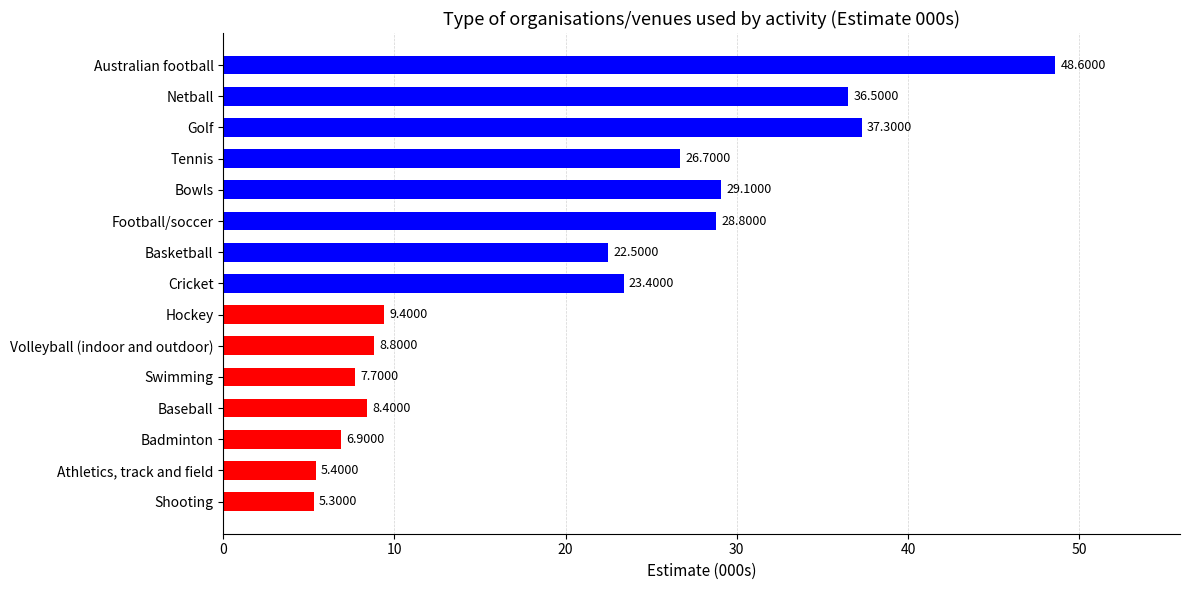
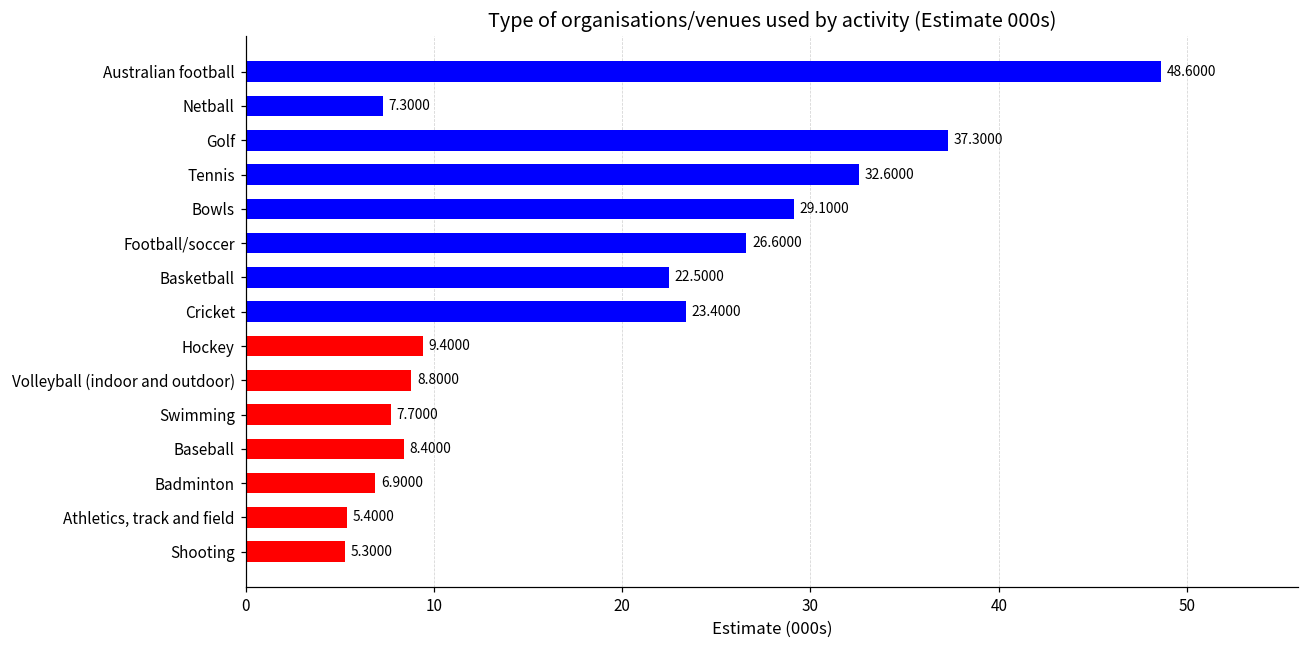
  {
    "Australian football": 48.6000,
-   "Netball": 36.5000,
+   "Netball": 7.3000,
    "Golf": 37.3000,
-   "Tennis": 26.7000,
+   "Tennis": 32.6000,
    "Bowls": 29.1000,
-   "Football/soccer": 28.8000,
+   "Football/soccer": 26.6000,
    "Basketball": 22.5000,
    "Cricket": 23.4000,
    "Hockey": 9.4000,
    "Volleyball (indoor and outdoor)": 8.8000,
    "Swimming": 7.7000,
    "Baseball": 8.4000,
    "Badminton": 6.9000,
    "Athletics, track and field": 5.4000,
    "Shooting": 5.3000
  }
